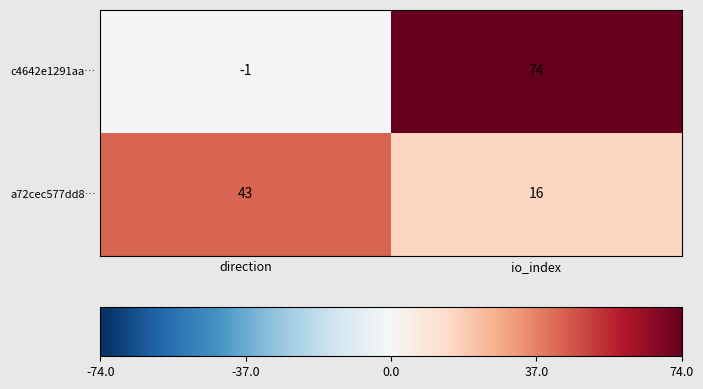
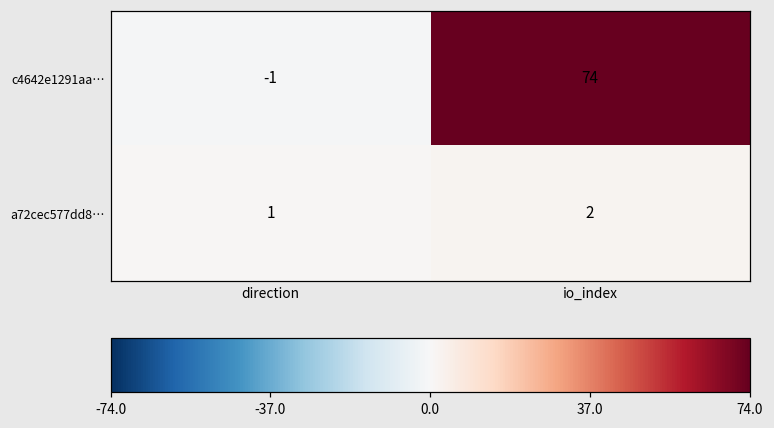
  {
    "c4642e1291aa…": {
      "direction": -1,
      "io_index": 74
    },
    "a72cec577dd8…": {
-     "direction": 43,
-     "io_index": 16
+     "direction": 1,
+     "io_index": 2
    }
  }
